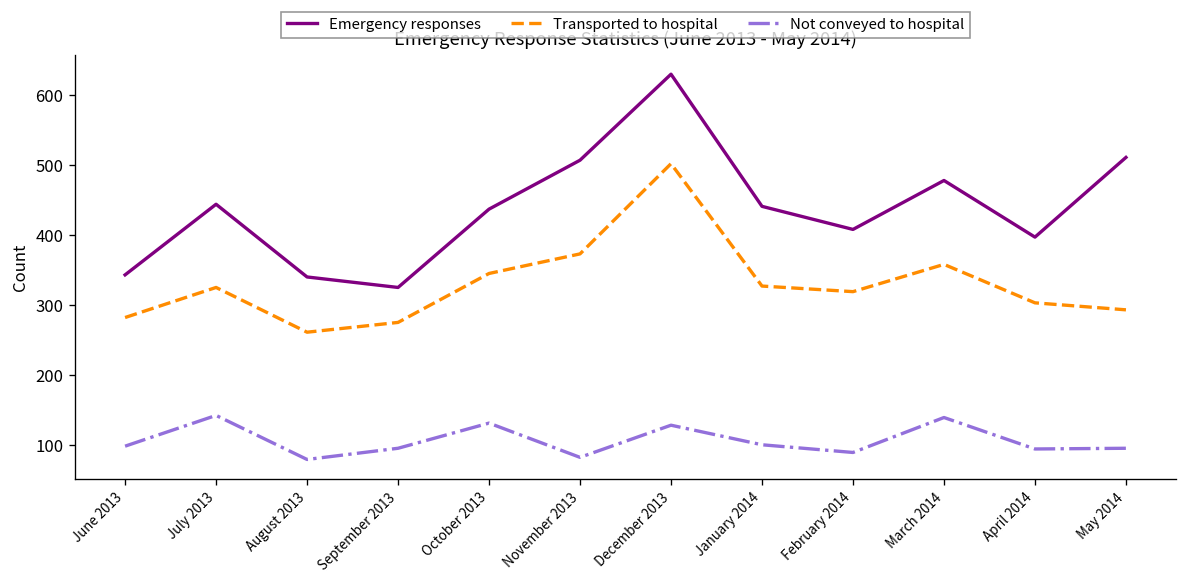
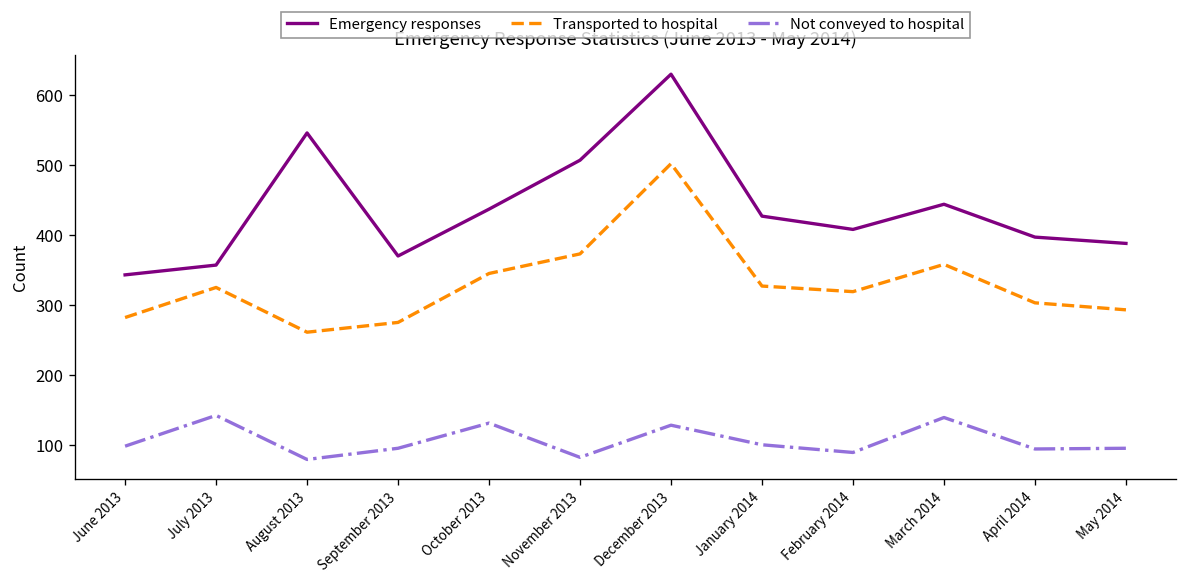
  {
    "Emergency responses": {
      "June 2013": 340,
-     "July 2013": 440,
-     "August 2013": 340,
-     "September 2013": 330,
+     "July 2013": 360,
+     "August 2013": 550,
+     "September 2013": 370,
      "October 2013": 440,
      "November 2013": 510,
      "December 2013": 630,
-     "January 2014": 440,
+     "January 2014": 430,
      "February 2014": 410,
-     "March 2014": 480,
+     "March 2014": 440,
      "April 2014": 400,
-     "May 2014": 510
+     "May 2014": 390
    },
    "Transported to hospital": {
      "June 2013": 280,
      "July 2013": 330,
      "August 2013": 260,
      "September 2013": 280,
      "October 2013": 350,
      "November 2013": 370,
      "December 2013": 500,
      "January 2014": 330,
      "February 2014": 320,
      "March 2014": 360,
      "April 2014": 300,
      "May 2014": 290
    },
    "Not conveyed to hospital": {
      "June 2013": 100,
      "July 2013": 140,
      "August 2013": 80,
      "September 2013": 100,
      "October 2013": 130,
      "November 2013": 80,
      "December 2013": 130,
      "January 2014": 100,
      "February 2014": 90,
      "March 2014": 140,
      "April 2014": 90,
      "May 2014": 100
    }
  }
